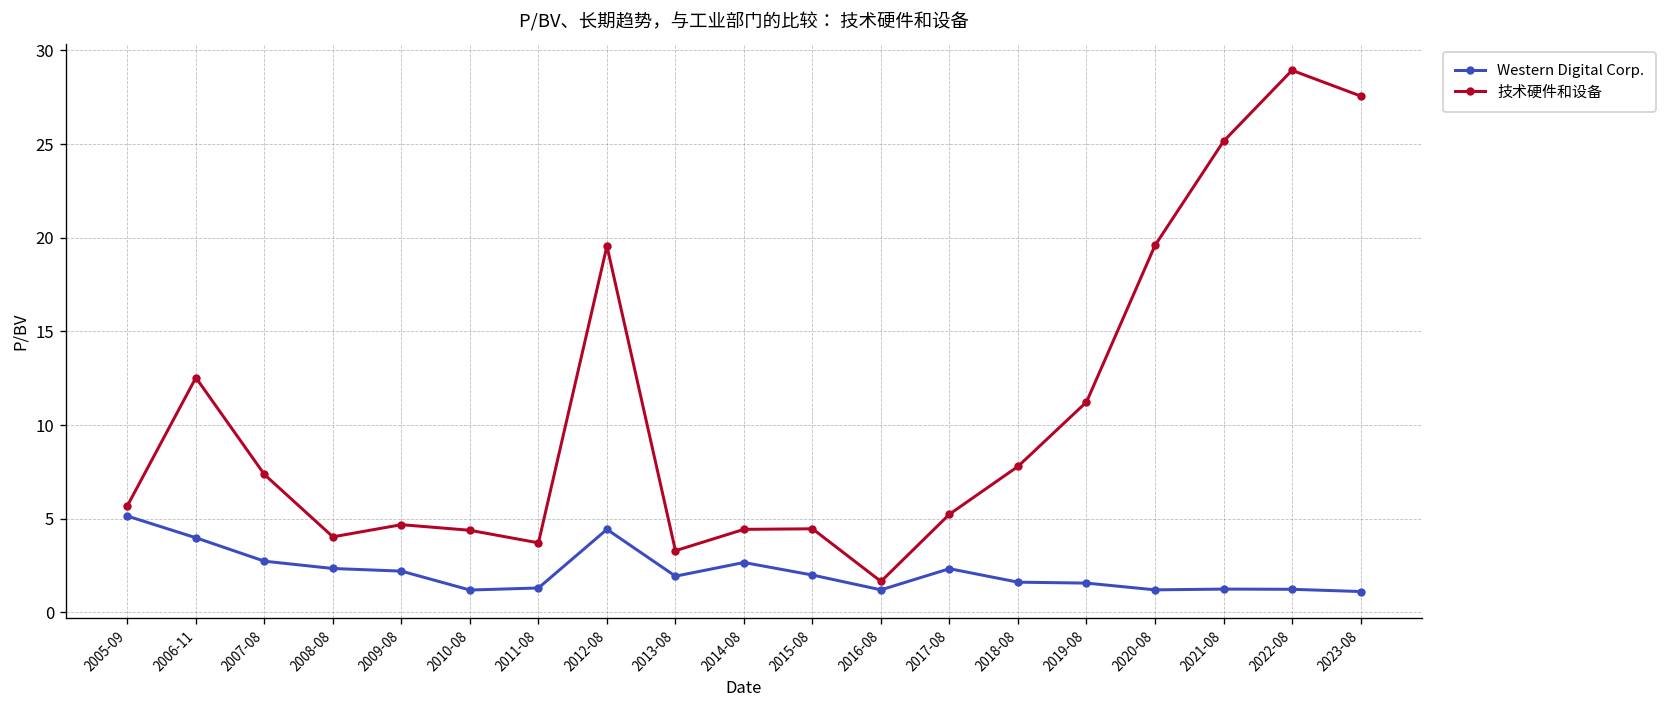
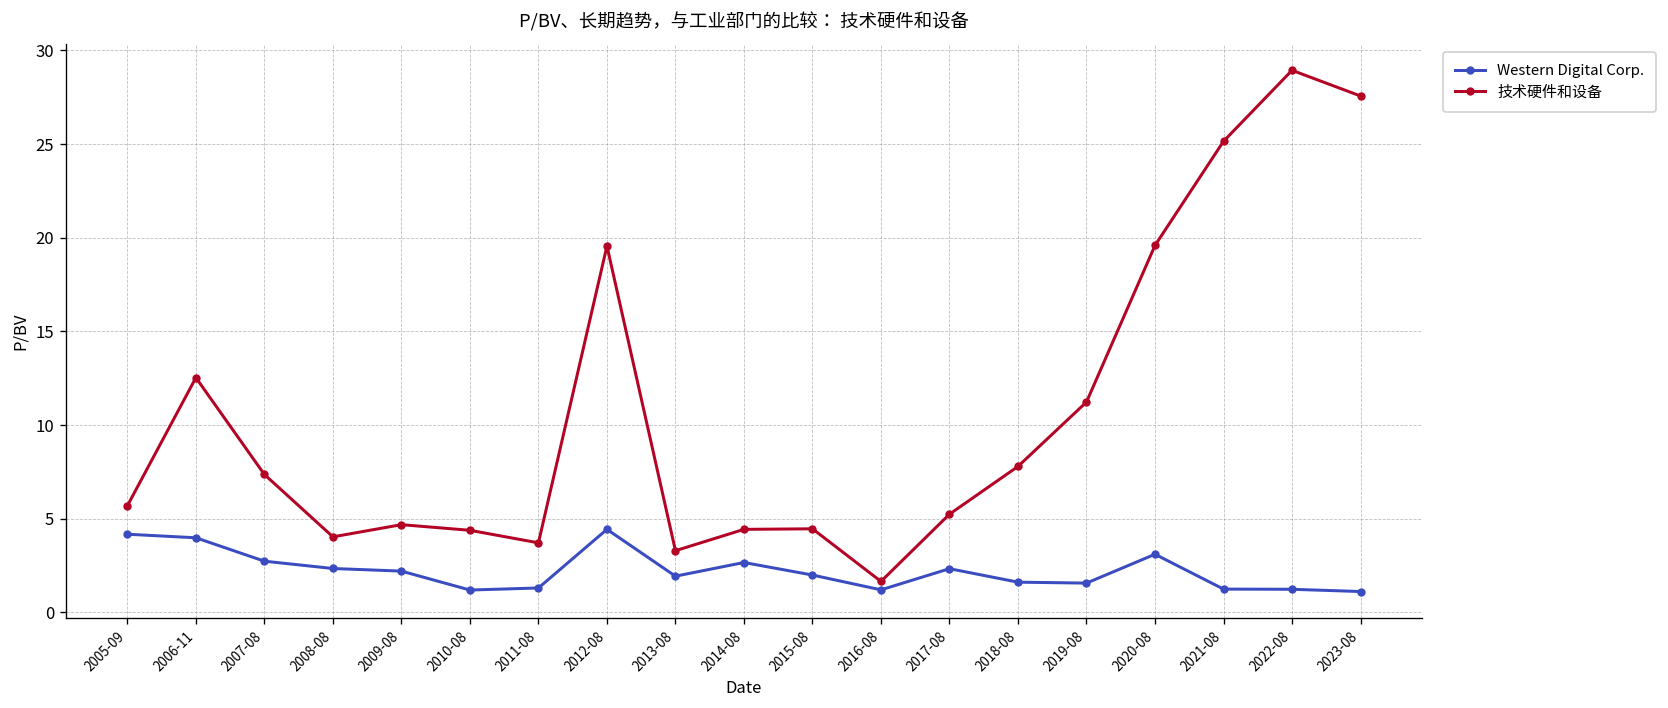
  {
    "Western Digital Corp.": {
-     "2005-09": 5.1,
+     "2005-09": 4.2,
      "2006-11": 4.0,
      "2007-08": 2.7,
      "2008-08": 2.3,
      "2009-08": 2.2,
      "2010-08": 1.2,
      "2011-08": 1.3,
      "2012-08": 4.4,
      "2013-08": 1.9,
      "2014-08": 2.7,
      "2015-08": 2.0,
      "2016-08": 1.2,
      "2017-08": 2.3,
      "2018-08": 1.6,
      "2019-08": 1.6,
-     "2020-08": 1.2,
+     "2020-08": 3.1,
      "2021-08": 1.2,
      "2022-08": 1.2,
      "2023-08": 1.1
    },
    "技术硬件和设备": {
      "2005-09": 5.7,
      "2006-11": 12.5,
      "2007-08": 7.4,
      "2008-08": 4.0,
      "2009-08": 4.7,
      "2010-08": 4.4,
      "2011-08": 3.7,
      "2012-08": 19.6,
      "2013-08": 3.3,
      "2014-08": 4.4,
      "2015-08": 4.5,
      "2016-08": 1.7,
      "2017-08": 5.2,
      "2018-08": 7.8,
      "2019-08": 11.2,
      "2020-08": 19.6,
      "2021-08": 25.2,
      "2022-08": 28.9,
      "2023-08": 27.6
    }
  }
